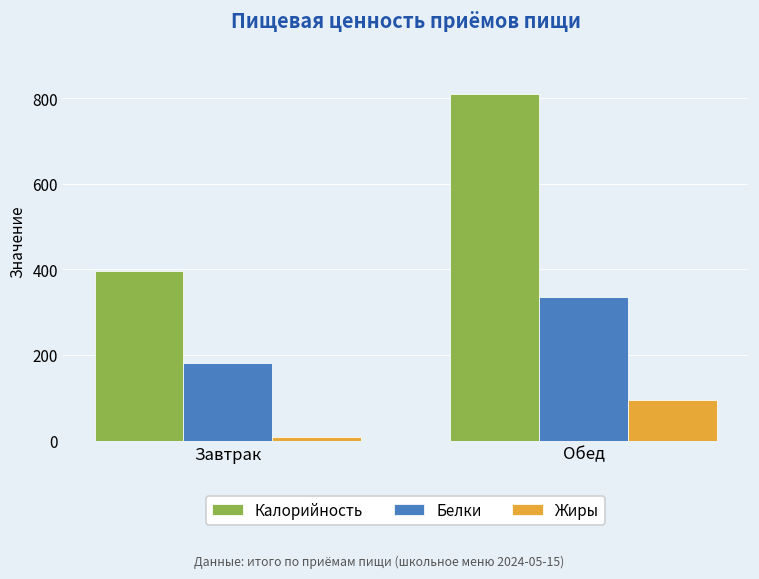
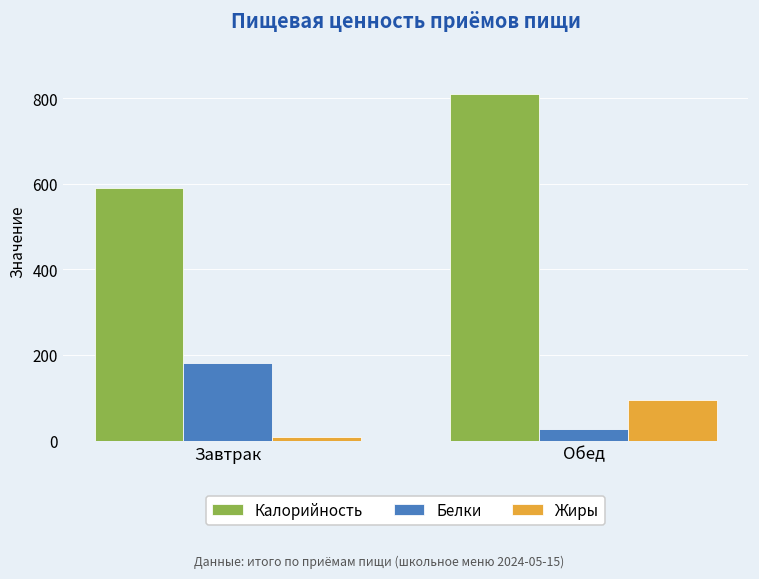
  {
    "Калорийность": {
-     "Завтрак": 400,
+     "Завтрак": 590,
      "Обед": 810
    },
    "Белки": {
      "Завтрак": 180,
-     "Обед": 340
+     "Обед": 30
    },
    "Жиры": {
      "Завтрак": 10,
      "Обед": 90
    }
  }
